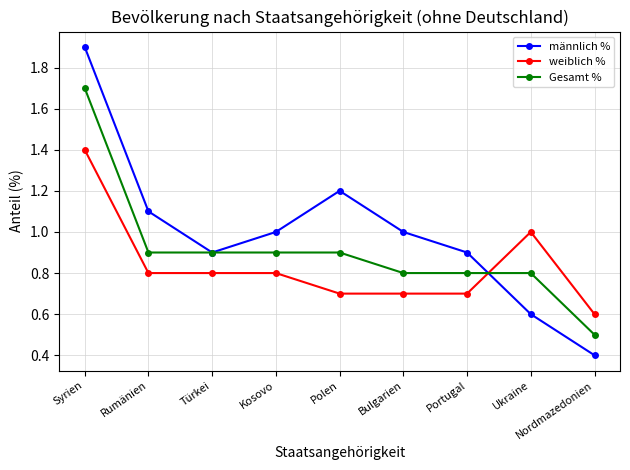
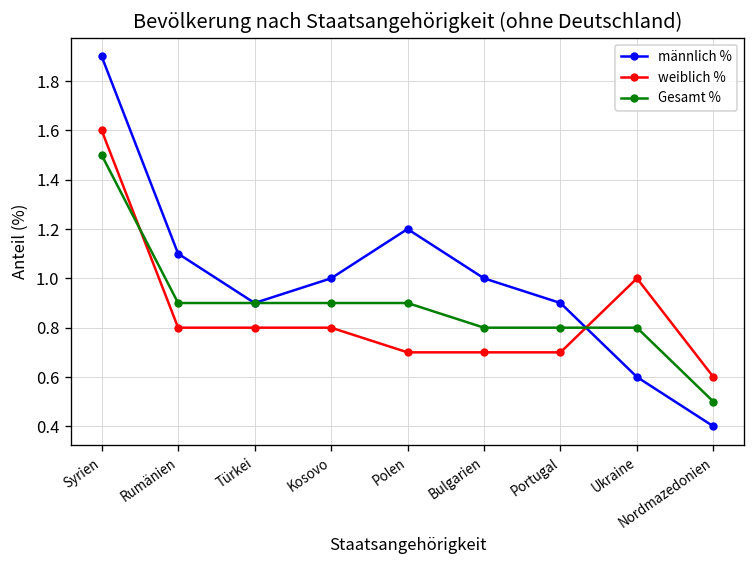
  {
    "männlich %": {
      "Syrien": 1.9,
      "Rumänien": 1.1,
      "Kosovo": 1.0,
      "Polen": 1.2,
      "Bulgarien": 1.0,
      "Portugal": 0.9,
      "Ukraine": 0.6,
      "Nordmazedonien": 0.4
    },
    "weiblich %": {
-     "Syrien": 1.4,
+     "Syrien": 1.6,
      "Rumänien": 0.8,
      "Türkei": 0.8,
      "Kosovo": 0.8,
      "Polen": 0.7,
      "Bulgarien": 0.7,
      "Portugal": 0.7,
      "Ukraine": 1.0,
      "Nordmazedonien": 0.6
    },
    "Gesamt %": {
-     "Syrien": 1.7,
+     "Syrien": 1.5,
      "Rumänien": 0.9,
      "Kosovo": 0.9,
      "Polen": 0.9,
      "Bulgarien": 0.8,
      "Portugal": 0.8,
      "Ukraine": 0.8,
      "Nordmazedonien": 0.5
    }
  }
